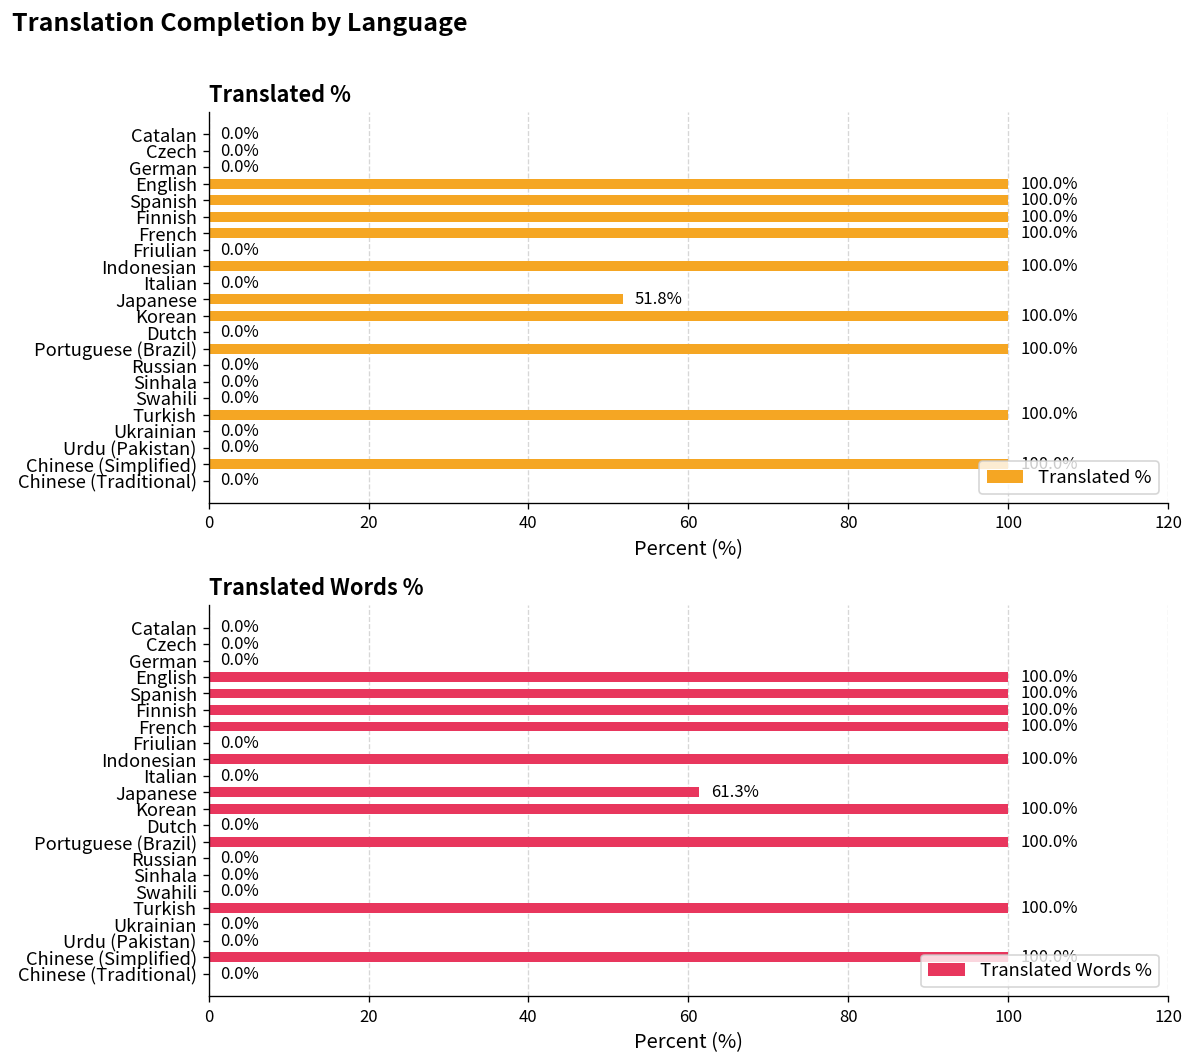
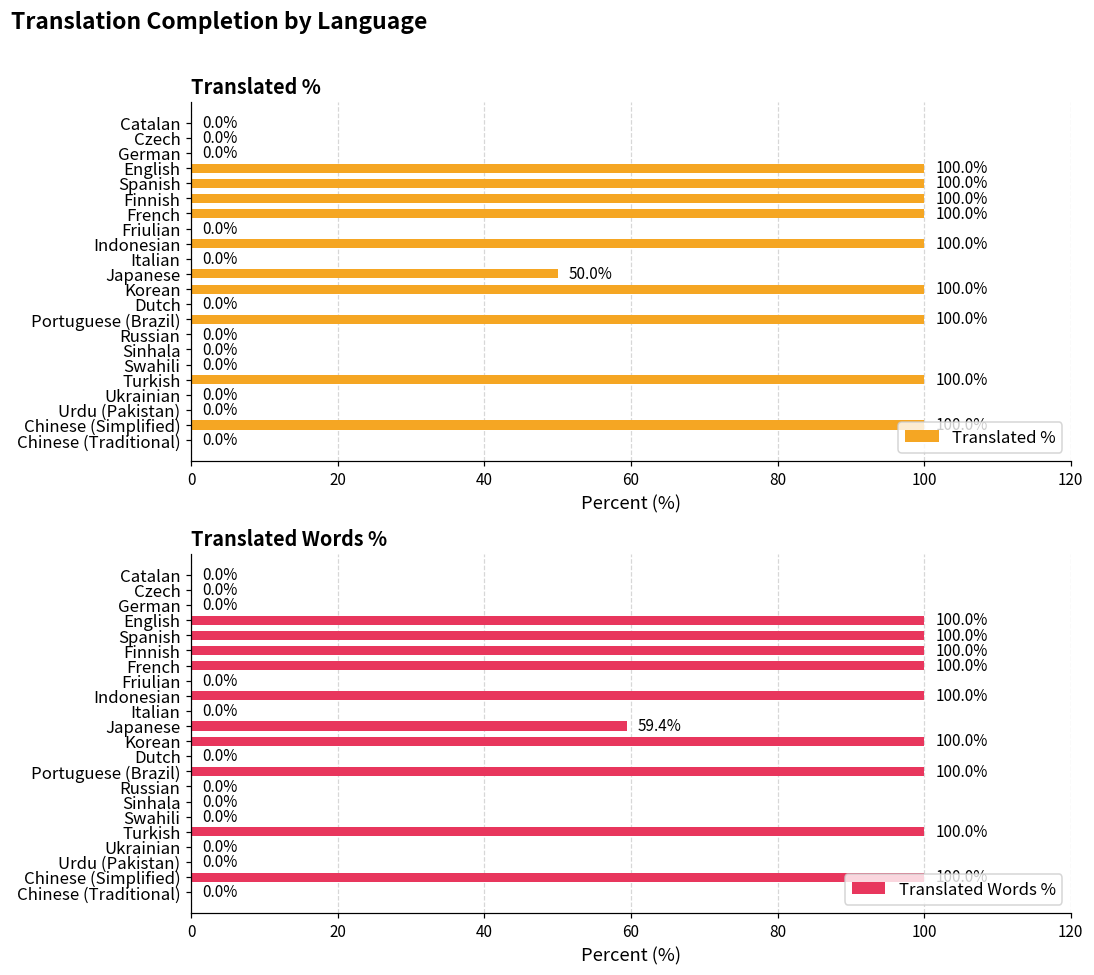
  {
    "Translated %": {
      "Catalan": "0.0%",
      "Indonesian": "100.0%",
-     "Japanese": "51.8%",
+     "Japanese": "50.0%",
      "Portuguese (Brazil)": "100.0%"
    },
    "Translated Words %": {
      "Catalan": "0.0%",
      "Indonesian": "100.0%",
-     "Japanese": "61.3%",
+     "Japanese": "59.4%",
      "Portuguese (Brazil)": "100.0%"
    }
  }
